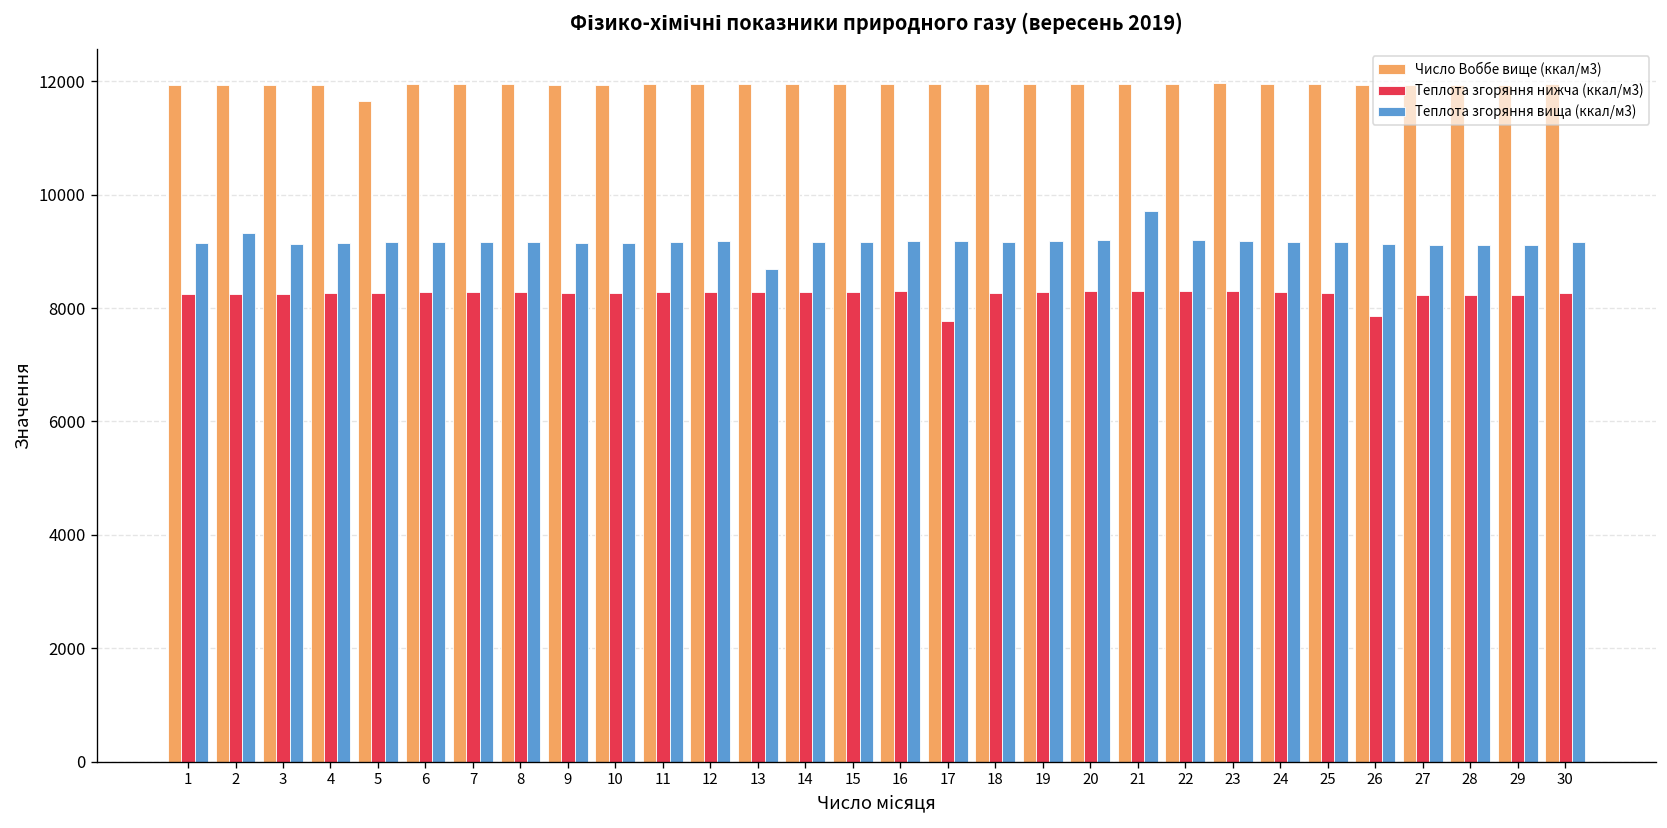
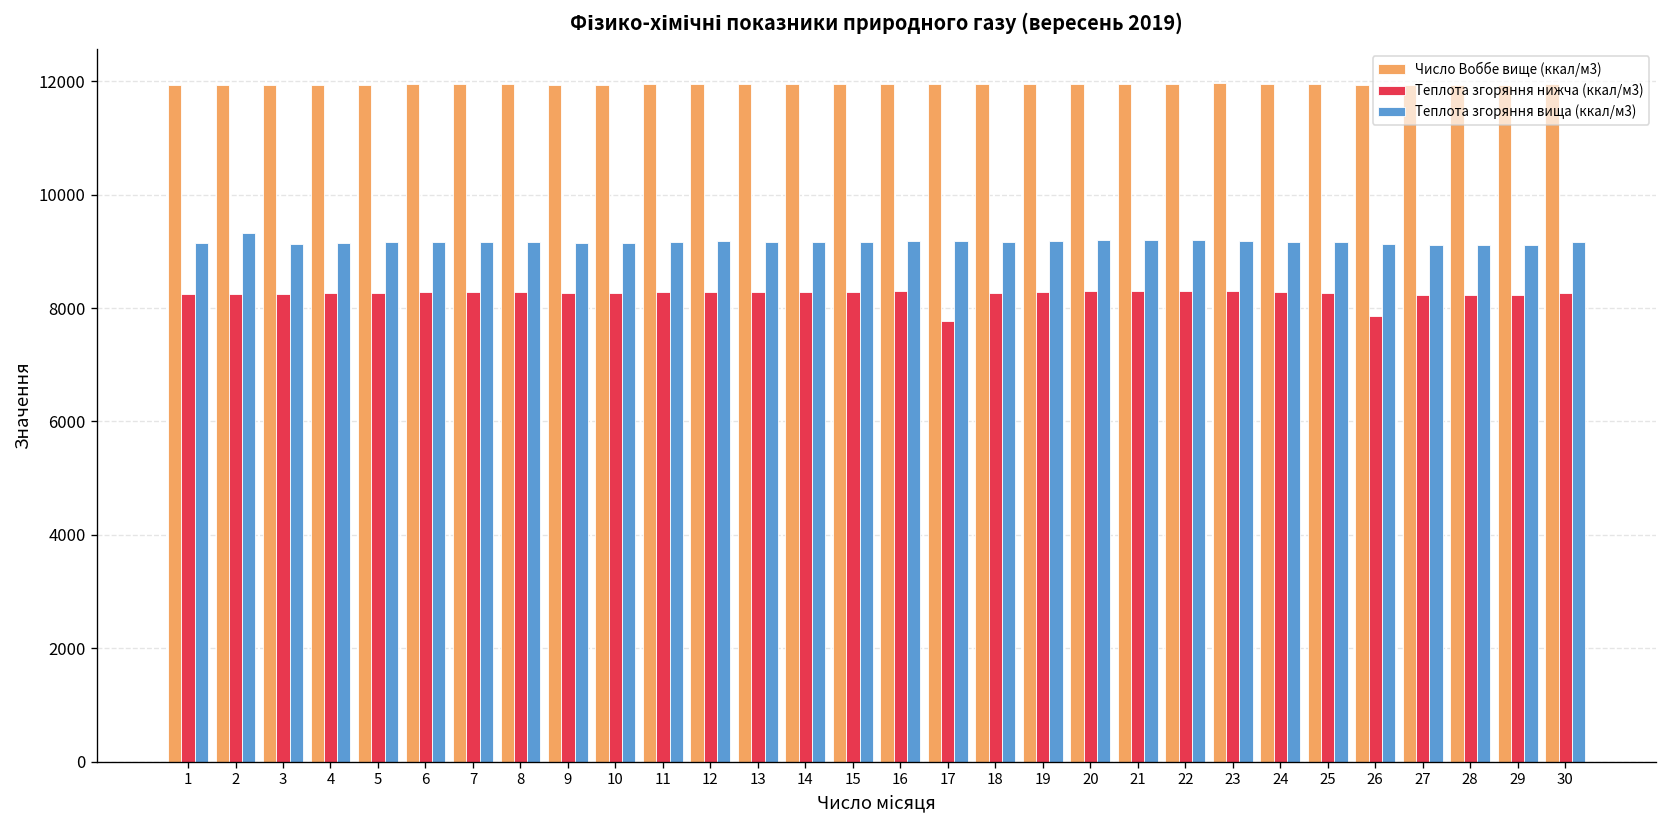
  {
    "Число Воббе вище (ккал/м3)": {
      "1": 11900,
      "2": 11900,
      "3": 11900,
      "4": 11900,
-     "5": 11600,
+     "5": 11900,
      "6": 11900,
      "7": 11900,
      "8": 11900,
      "9": 11900,
      "10": 11900,
      "11": 11900,
      "12": 12000,
      "13": 11900,
      "14": 11900,
      "15": 11900,
      "16": 12000,
      "17": 11900,
      "18": 11900,
      "19": 12000,
      "20": 12000,
      "21": 12000,
      "22": 12000,
      "23": 12000,
      "24": 12000,
      "25": 11900,
      "26": 11900
    },
    "Теплота згоряння нижча (ккал/м3)": {
      "1": 8300,
      "2": 8200,
      "3": 8200,
      "4": 8300,
      "5": 8300,
      "6": 8300,
      "7": 8300,
      "8": 8300,
      "9": 8300,
      "10": 8300,
      "11": 8300,
      "12": 8300,
      "13": 8300,
      "14": 8300,
      "15": 8300,
      "16": 8300,
      "17": 7800,
      "18": 8300,
      "19": 8300,
      "20": 8300,
      "21": 8300,
      "22": 8300,
      "23": 8300,
      "24": 8300,
      "25": 8300,
      "26": 7900,
      "27": 8200,
      "28": 8200,
      "29": 8200,
      "30": 8300
    },
    "Теплота згоряння вища (ккал/м3)": {
      "1": 9100,
      "2": 9300,
      "3": 9100,
      "4": 9200,
      "5": 9200,
      "6": 9200,
      "7": 9200,
      "8": 9200,
      "9": 9200,
      "10": 9200,
      "11": 9200,
      "12": 9200,
-     "13": 8700,
+     "13": 9200,
      "14": 9200,
      "15": 9200,
      "16": 9200,
      "17": 9200,
      "18": 9200,
      "19": 9200,
      "20": 9200,
-     "21": 9700,
+     "21": 9200,
      "22": 9200,
      "23": 9200,
      "24": 9200,
      "25": 9200,
      "26": 9100,
      "27": 9100,
      "28": 9100,
      "29": 9100,
      "30": 9200
    }
  }
